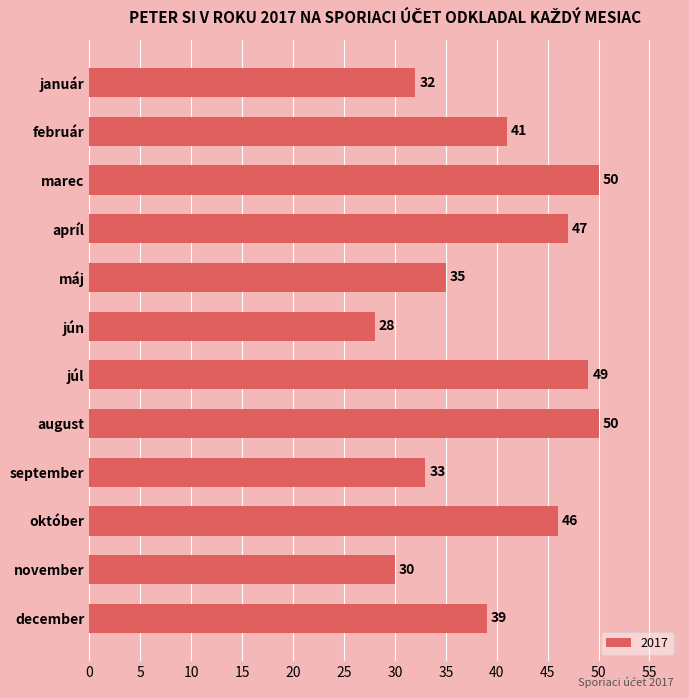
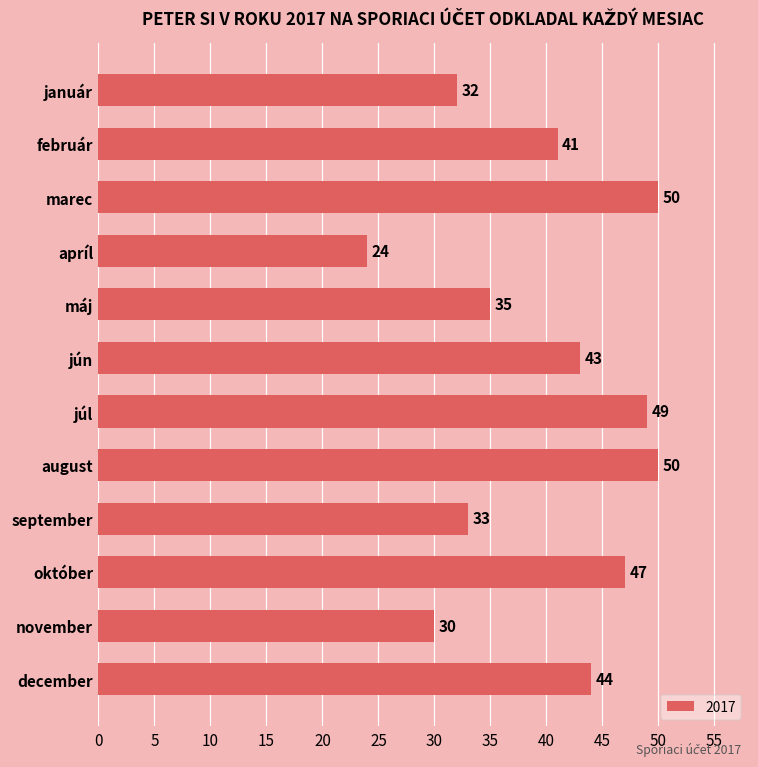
  {
    "január": 32,
    "február": 41,
    "marec": 50,
-   "apríl": 47,
+   "apríl": 24,
    "máj": 35,
-   "jún": 28,
+   "jún": 43,
    "júl": 49,
    "august": 50,
    "september": 33,
-   "október": 46,
+   "október": 47,
    "november": 30,
-   "december": 39
+   "december": 44
  }
